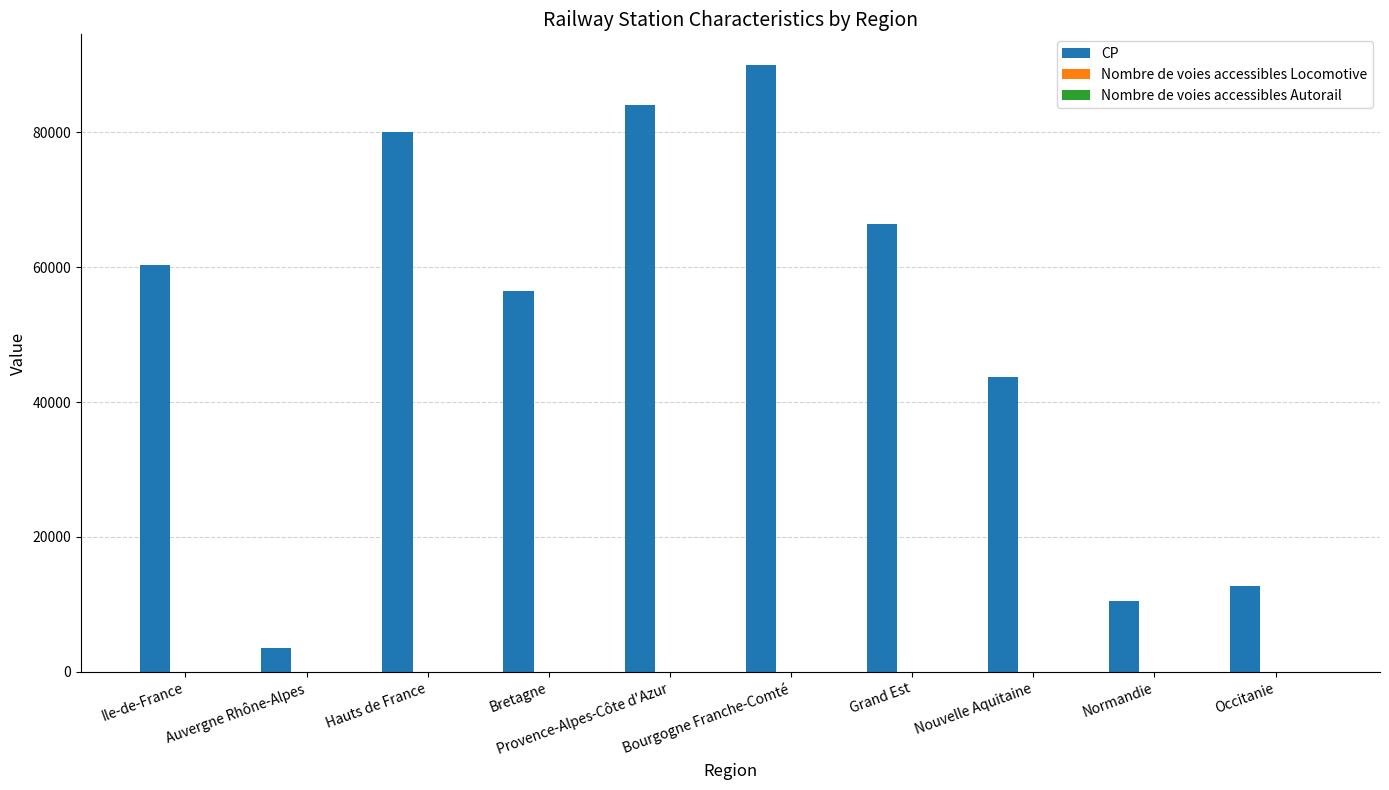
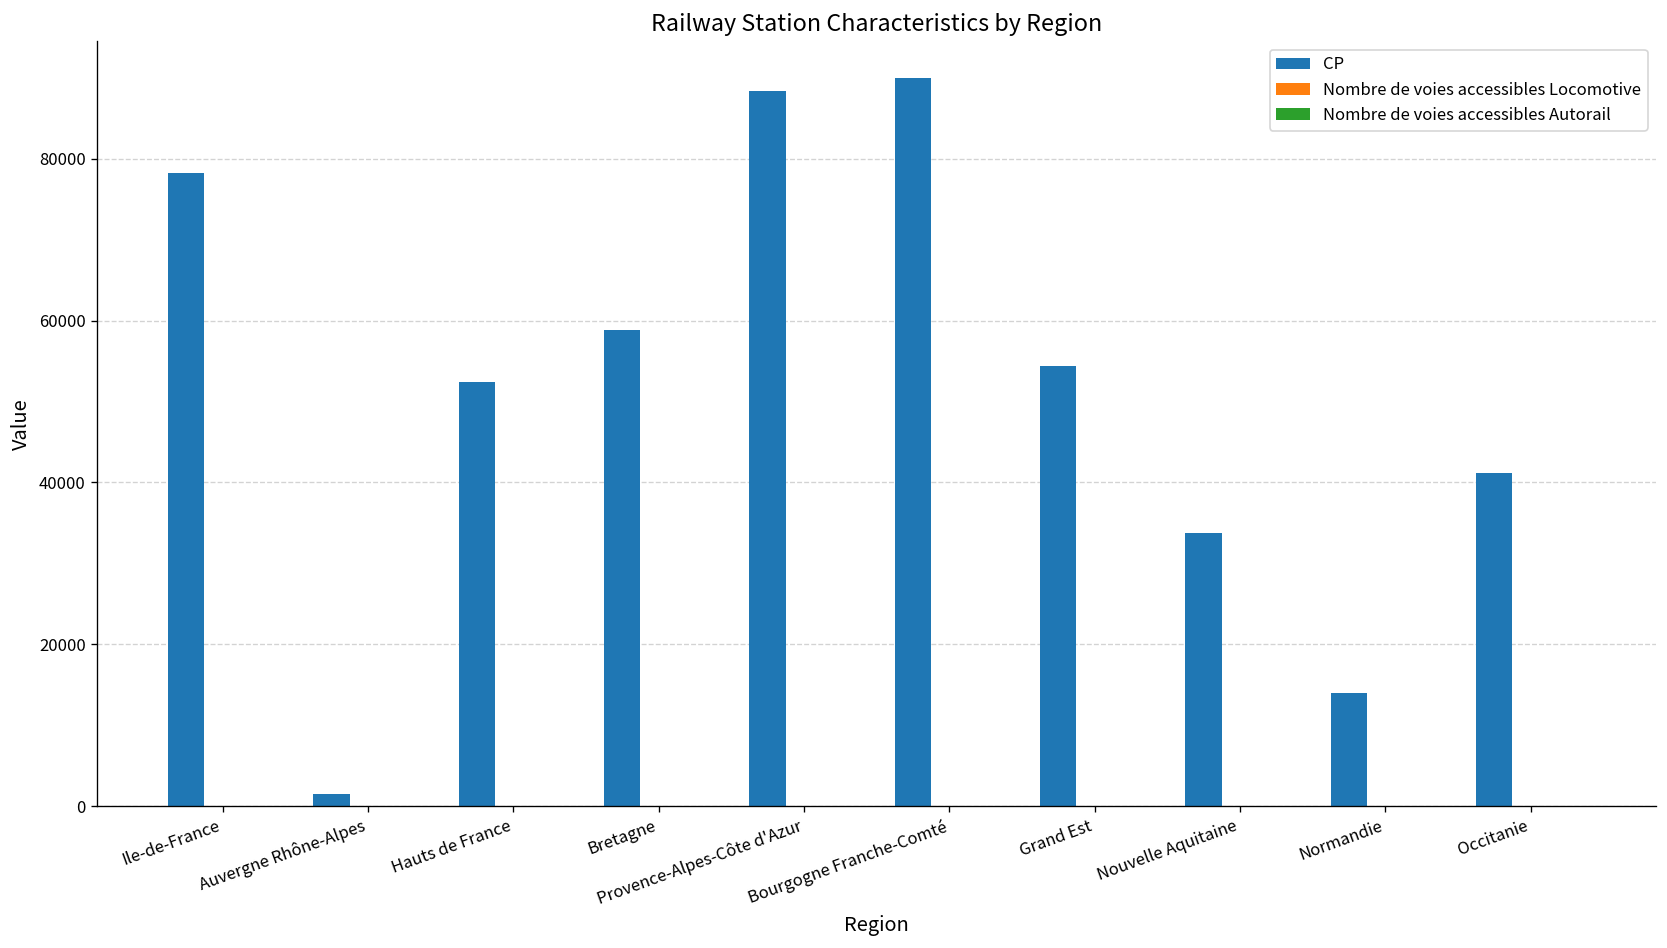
  {
    "CP": {
-     "Ile-de-France": 60000,
-     "Auvergne Rhône-Alpes": 4000,
-     "Hauts de France": 80000,
-     "Bretagne": 56000,
-     "Provence-Alpes-Côte d'Azur": 84000,
+     "Ile-de-France": 78000,
+     "Auvergne Rhône-Alpes": 2000,
+     "Hauts de France": 52000,
+     "Bretagne": 59000,
+     "Provence-Alpes-Côte d'Azur": 88000,
      "Bourgogne Franche-Comté": 90000,
-     "Grand Est": 66000,
-     "Nouvelle Aquitaine": 44000,
-     "Normandie": 11000,
-     "Occitanie": 13000
+     "Grand Est": 54000,
+     "Nouvelle Aquitaine": 34000,
+     "Normandie": 14000,
+     "Occitanie": 41000
    },
    "Nombre de voies accessibles Autorail": {
      "Ile-de-France": 0,
      "Auvergne Rhône-Alpes": 0
    }
  }
